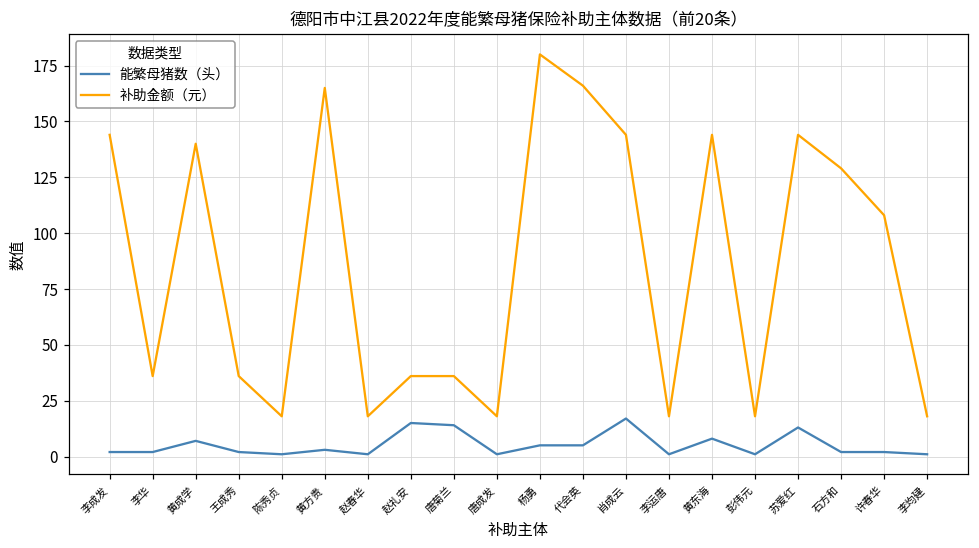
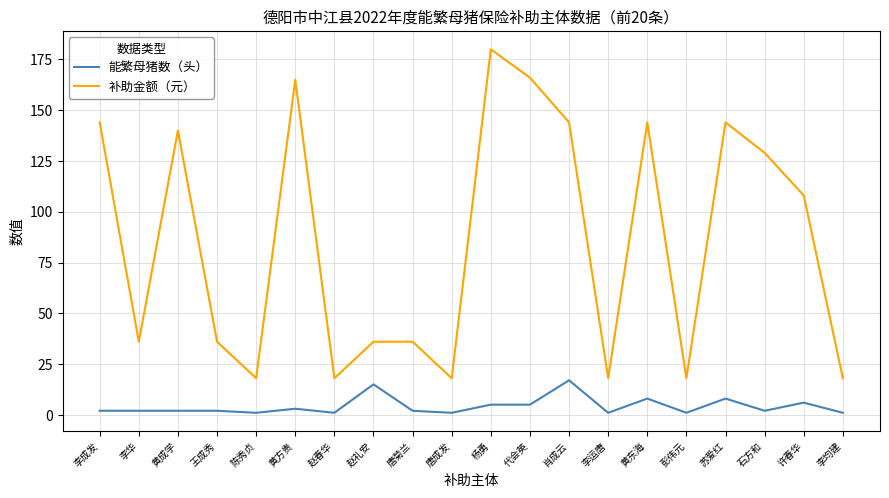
  {
    "能繁母猪数（头）": {
      "李成发": 2,
      "李华": 2,
-     "黄成学": 7,
+     "黄成学": 2,
      "王成秀": 2,
      "陈秀贞": 1,
      "黄方贵": 3,
      "赵春华": 1,
      "赵礼安": 15,
-     "唐菊兰": 14,
+     "唐菊兰": 2,
      "唐成发": 1,
      "杨勇": 5,
      "代会英": 5,
      "肖成云": 17,
      "李运唐": 1,
      "黄东海": 8,
      "彭伟元": 1,
-     "苏爱红": 13,
+     "苏爱红": 8,
      "石方和": 2,
-     "许春华": 2,
+     "许春华": 6,
      "李均建": 1
    },
    "补助金额（元）": {
      "李成发": 144,
      "李华": 36,
      "黄成学": 140,
      "王成秀": 36,
      "陈秀贞": 18,
      "黄方贵": 165,
      "赵春华": 18,
      "赵礼安": 36,
      "唐菊兰": 36,
      "唐成发": 18,
      "杨勇": 180,
      "代会英": 166,
      "肖成云": 144,
      "李运唐": 18,
      "黄东海": 144,
      "彭伟元": 18,
      "苏爱红": 144,
      "石方和": 129,
      "许春华": 108,
      "李均建": 18
    }
  }
